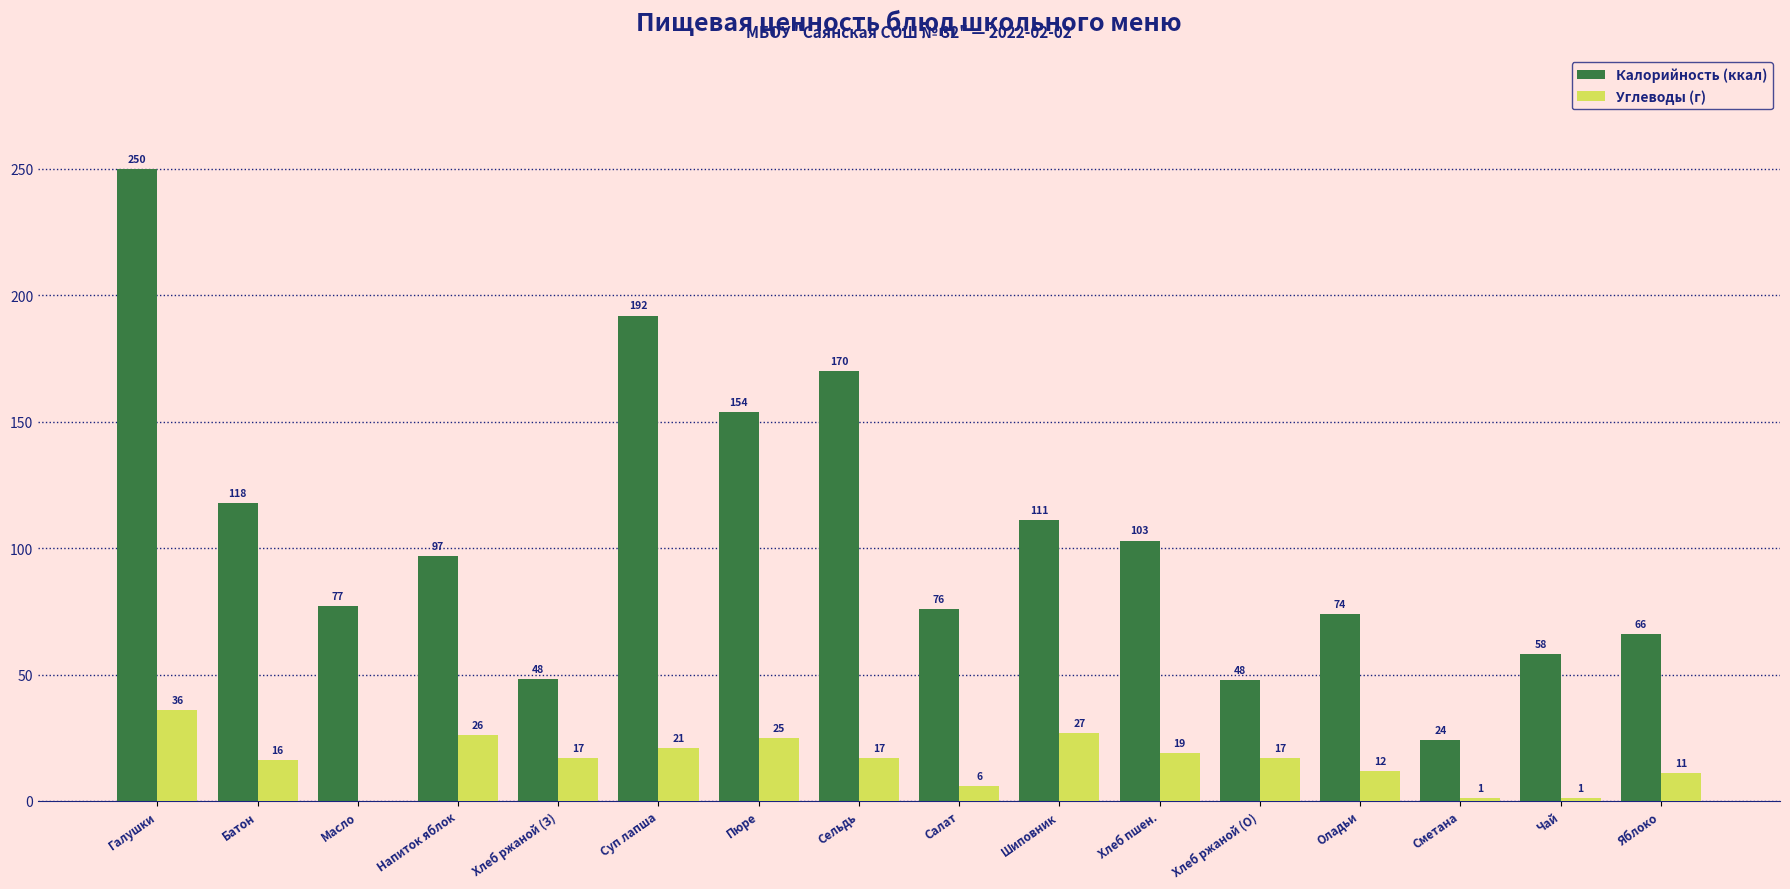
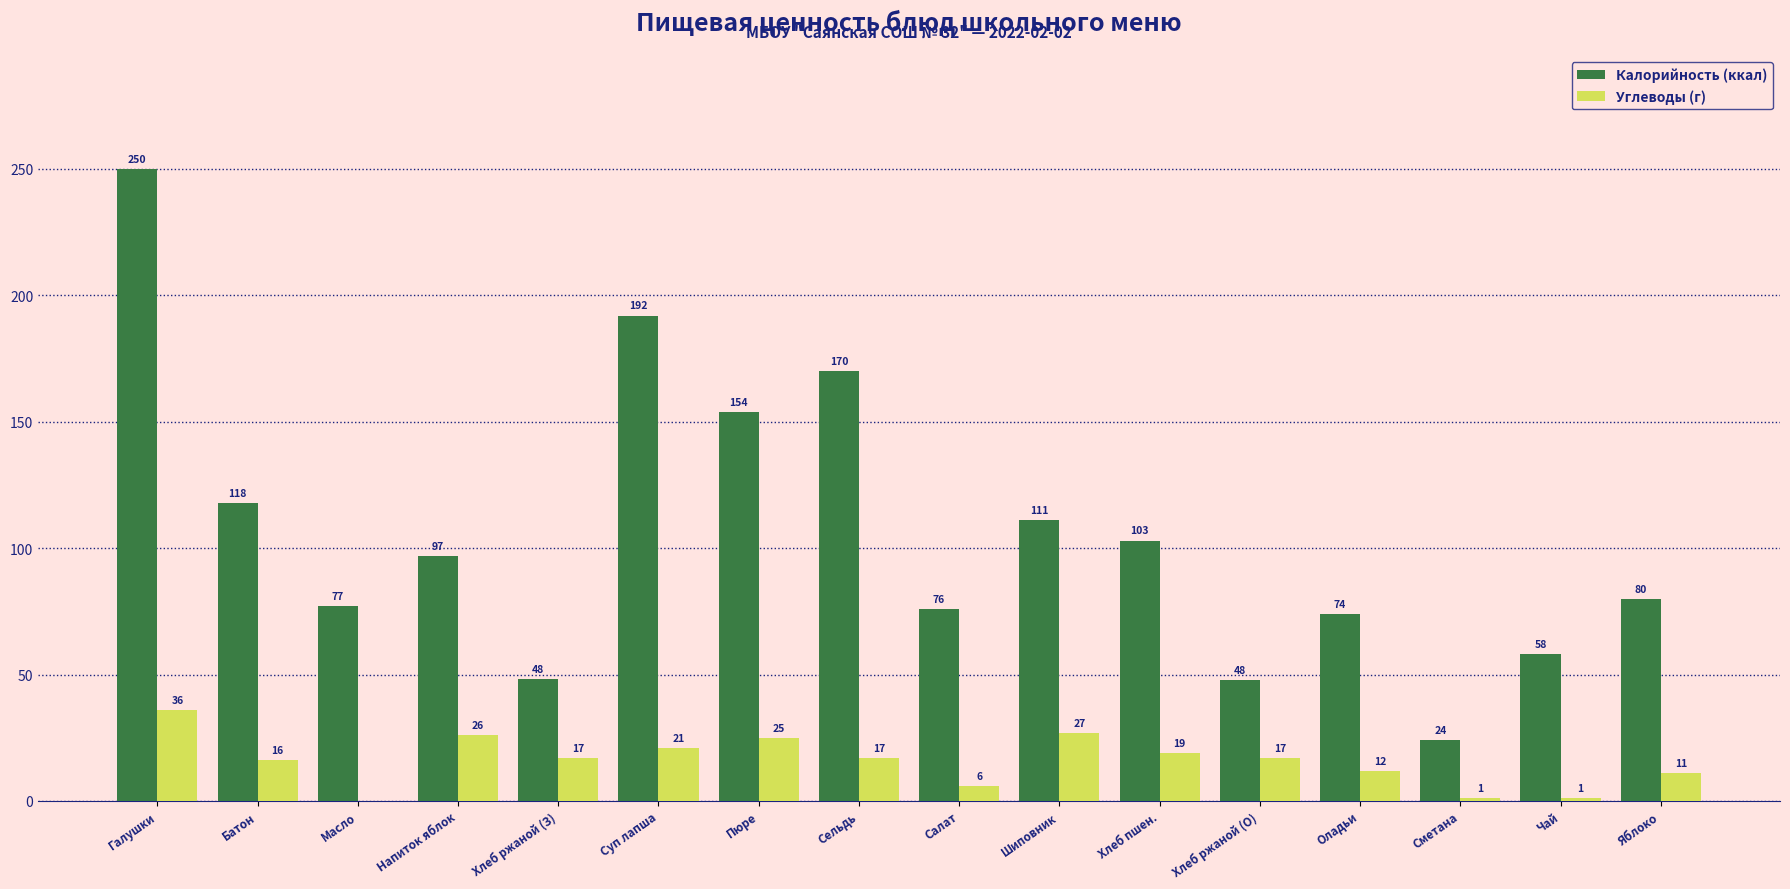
  {
    "Калорийность (ккал)": {
      "Галушки": 250,
      "Батон": 118,
      "Масло": 77,
      "Напиток яблок": 97,
      "Хлеб ржаной (З)": 48,
      "Суп лапша": 192,
      "Пюре": 154,
      "Сельдь": 170,
      "Салат": 76,
      "Шиповник": 111,
      "Хлеб пшен.": 103,
      "Хлеб ржаной (О)": 48,
      "Оладьи": 74,
      "Сметана": 24,
      "Чай": 58,
-     "Яблоко": 66
+     "Яблоко": 80
    },
    "Углеводы (г)": {
      "Галушки": 36,
      "Батон": 16,
      "Напиток яблок": 26,
      "Хлеб ржаной (З)": 17,
      "Суп лапша": 21,
      "Пюре": 25,
      "Сельдь": 17,
      "Салат": 6,
      "Шиповник": 27,
      "Хлеб пшен.": 19,
      "Хлеб ржаной (О)": 17,
      "Оладьи": 12,
      "Сметана": 1,
      "Чай": 1,
      "Яблоко": 11
    }
  }
